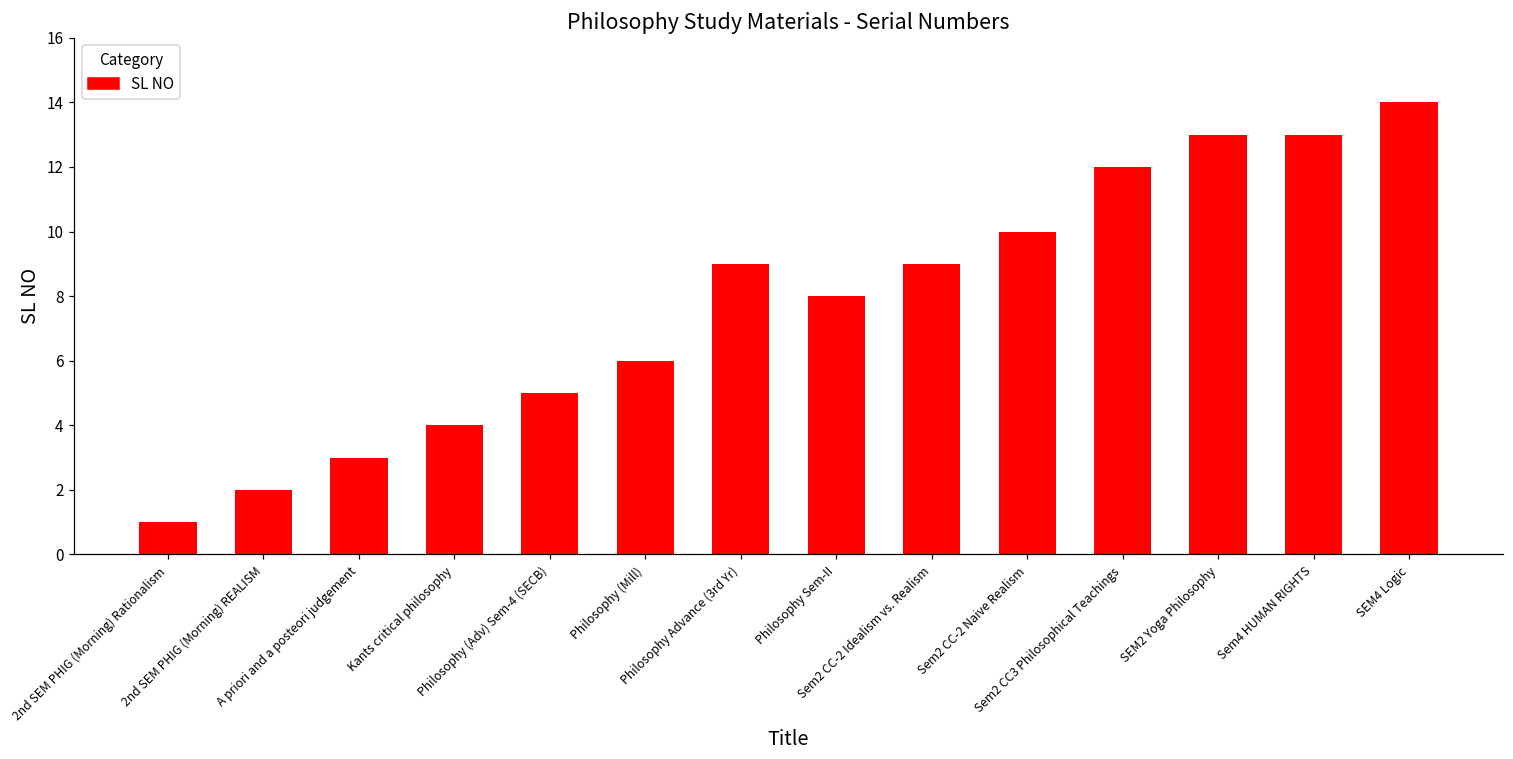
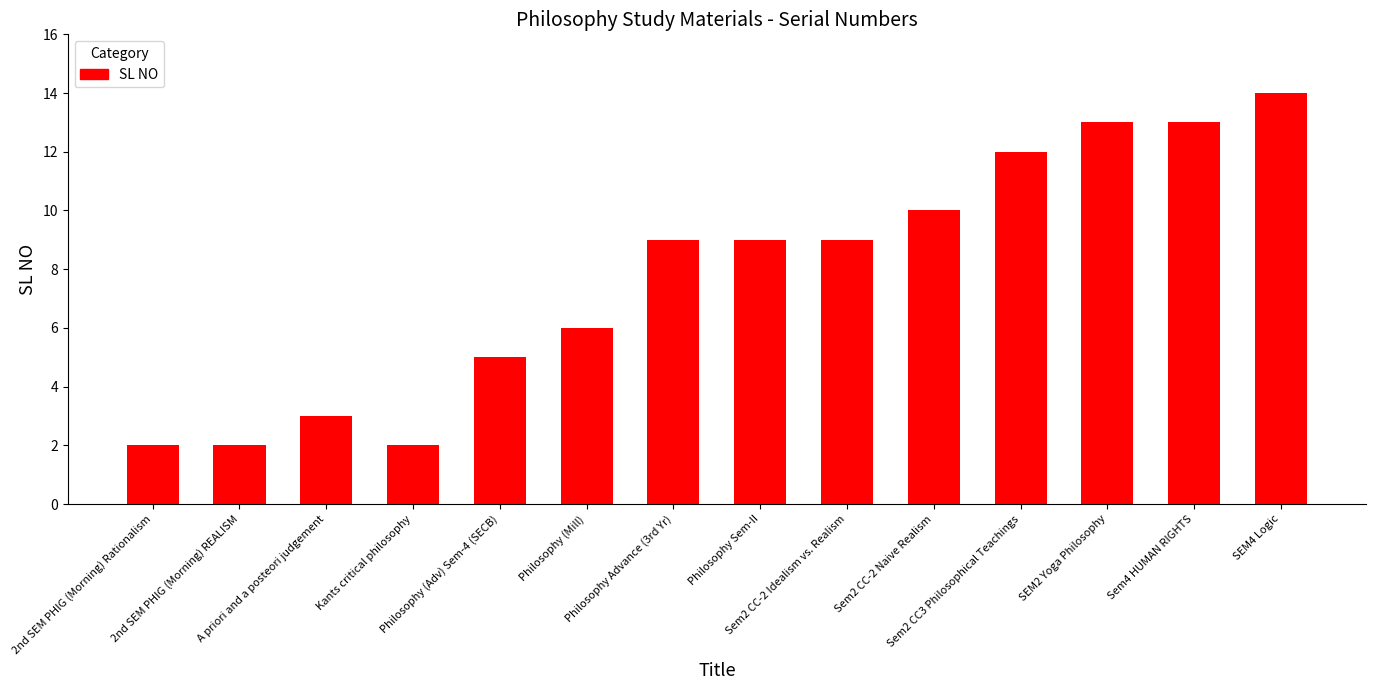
  {
-   "2nd SEM PHIG (Morning) Rationalism": 1,
+   "2nd SEM PHIG (Morning) Rationalism": 2,
    "2nd SEM PHIG (Morning) REALISM": 2,
    "A priori and a posteori judgement": 3,
-   "Kants critical philosophy": 4,
+   "Kants critical philosophy": 2,
    "Philosophy (Adv) Sem-4 (SECB)": 5,
    "Philosophy (Mill)": 6,
    "Philosophy Advance (3rd Yr)": 9,
-   "Philosophy Sem-II": 8,
+   "Philosophy Sem-II": 9,
    "Sem2 CC-2 Idealism vs. Realism": 9,
    "Sem2 CC-2 Naive Realism": 10,
    "Sem2 CC3 Philosophical Teachings": 12,
    "SEM2 Yoga Philosophy": 13,
    "Sem4 HUMAN RIGHTS": 13,
    "SEM4 Logic": 14
  }
